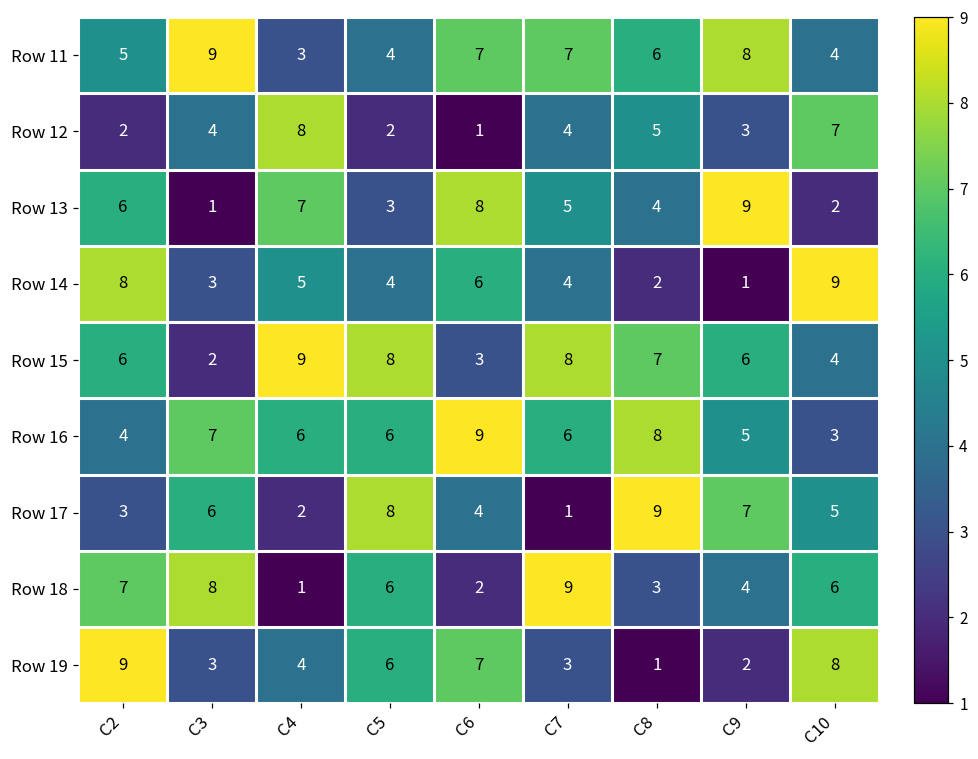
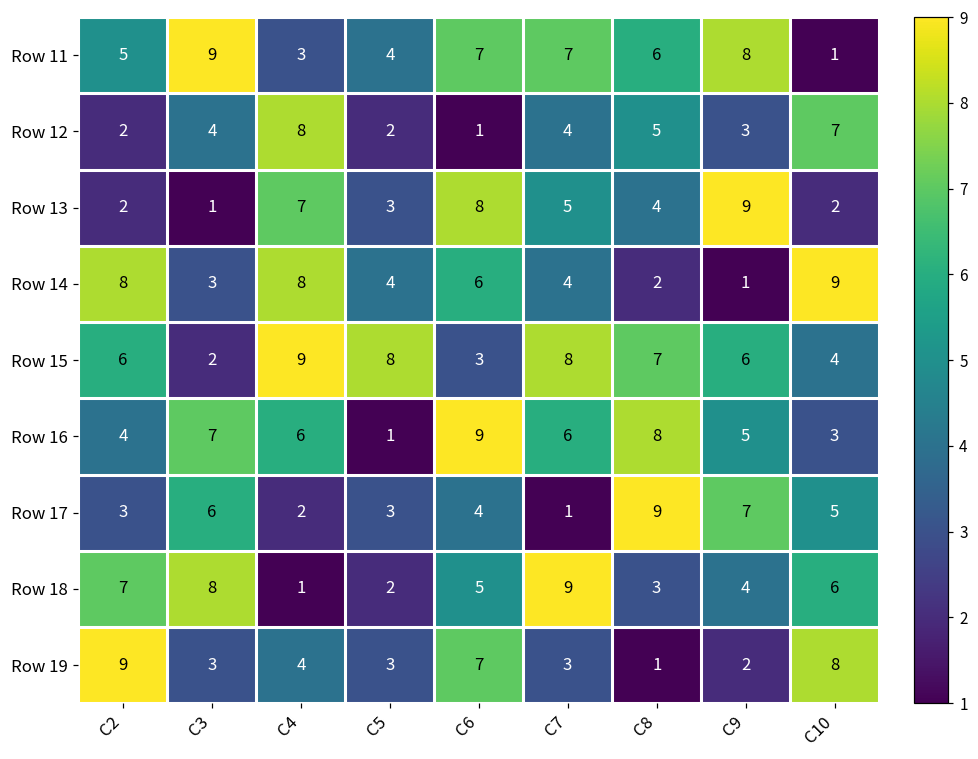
  {
    "Row 11": {
      "C2": 5,
      "C3": 9,
      "C4": 3,
      "C5": 4,
      "C6": 7,
      "C7": 7,
      "C8": 6,
      "C9": 8,
-     "C10": 4
+     "C10": 1
    },
    "Row 12": {
      "C2": 2,
      "C3": 4,
      "C4": 8,
      "C5": 2,
      "C6": 1,
      "C7": 4,
      "C8": 5,
      "C9": 3,
      "C10": 7
    },
    "Row 13": {
-     "C2": 6,
+     "C2": 2,
      "C3": 1,
      "C4": 7,
      "C5": 3,
      "C6": 8,
      "C7": 5,
      "C8": 4,
      "C9": 9,
      "C10": 2
    },
    "Row 14": {
      "C2": 8,
      "C3": 3,
-     "C4": 5,
+     "C4": 8,
      "C5": 4,
      "C6": 6,
      "C7": 4,
      "C8": 2,
      "C9": 1,
      "C10": 9
    },
    "Row 15": {
      "C2": 6,
      "C3": 2,
      "C4": 9,
      "C5": 8,
      "C6": 3,
      "C7": 8,
      "C8": 7,
      "C9": 6,
      "C10": 4
    },
    "Row 16": {
      "C2": 4,
      "C3": 7,
      "C4": 6,
-     "C5": 6,
+     "C5": 1,
      "C6": 9,
      "C7": 6,
      "C8": 8,
      "C9": 5,
      "C10": 3
    },
    "Row 17": {
      "C2": 3,
      "C3": 6,
      "C4": 2,
-     "C5": 8,
+     "C5": 3,
      "C6": 4,
      "C7": 1,
      "C8": 9,
      "C9": 7,
      "C10": 5
    },
    "Row 18": {
      "C2": 7,
      "C3": 8,
      "C4": 1,
-     "C5": 6,
-     "C6": 2,
+     "C5": 2,
+     "C6": 5,
      "C7": 9,
      "C8": 3,
      "C9": 4,
      "C10": 6
    },
    "Row 19": {
      "C2": 9,
      "C3": 3,
      "C4": 4,
-     "C5": 6,
+     "C5": 3,
      "C6": 7,
      "C7": 3,
      "C8": 1,
      "C9": 2,
      "C10": 8
    }
  }
